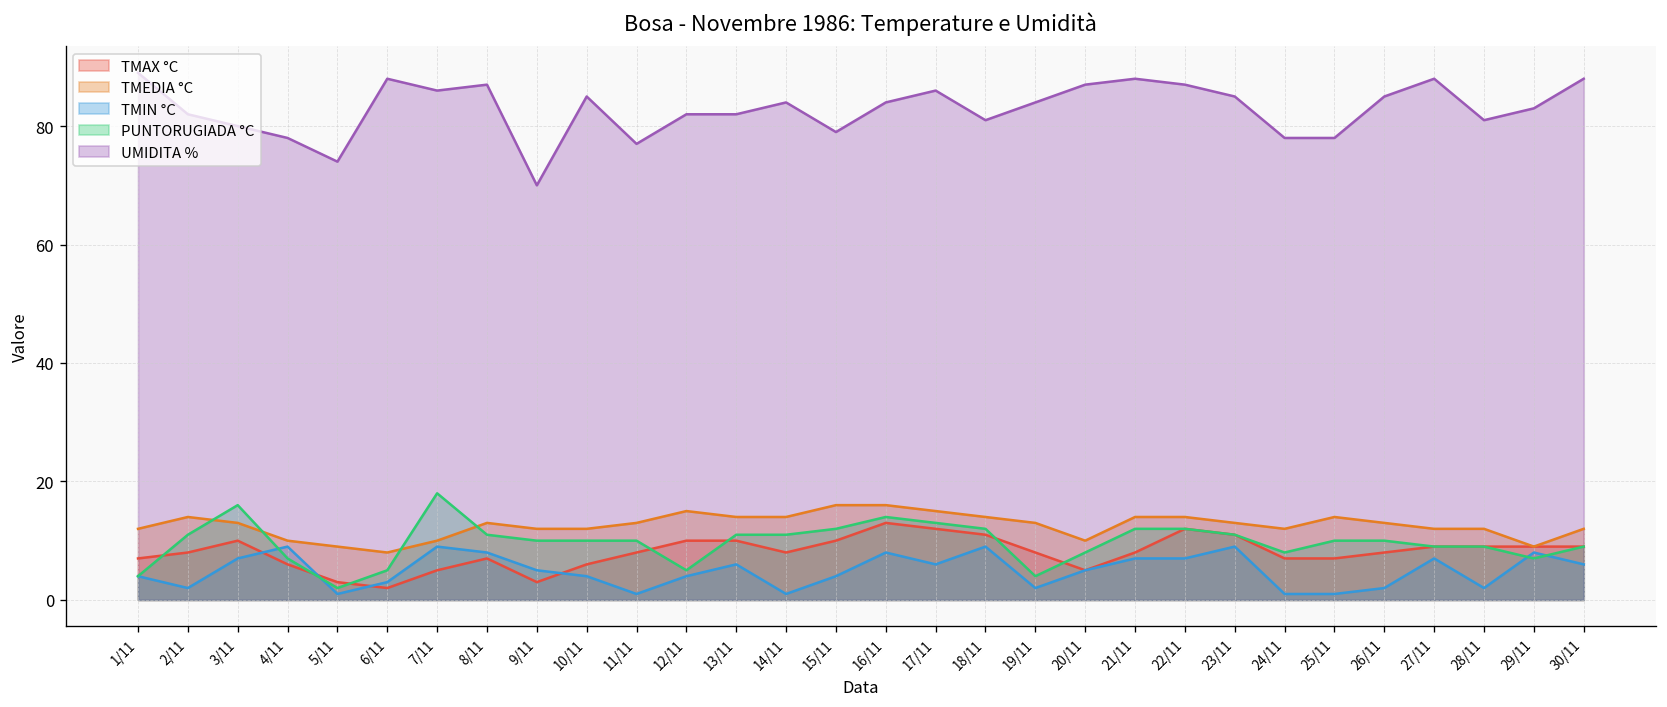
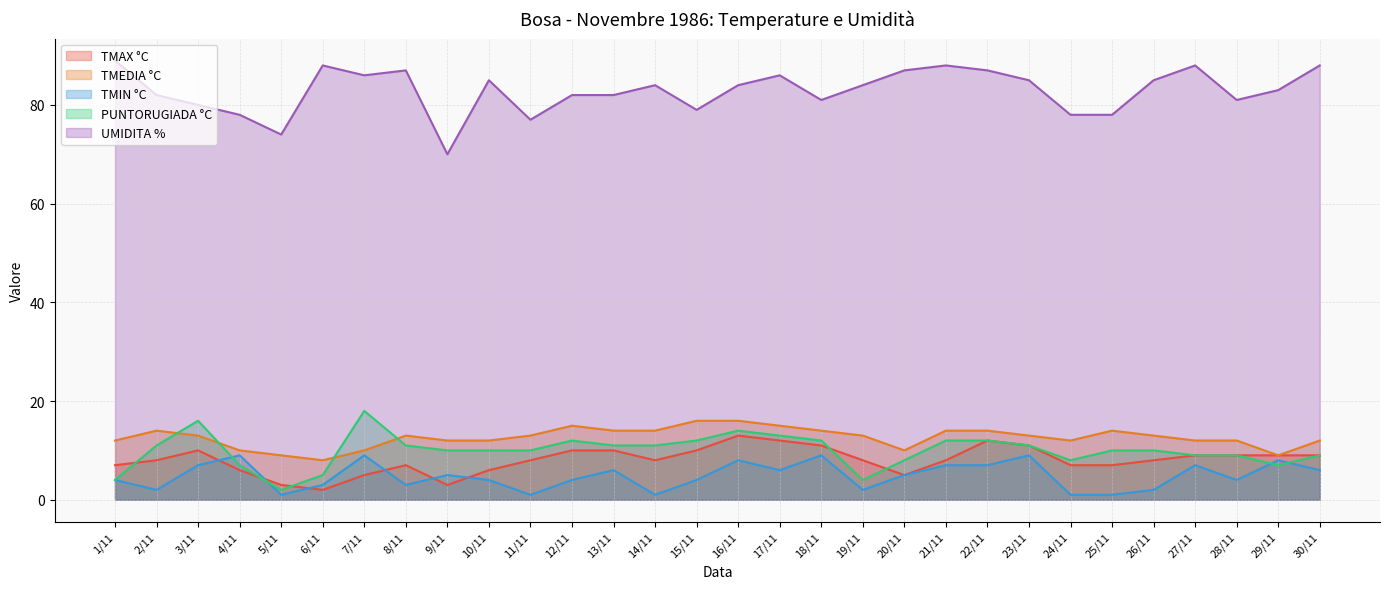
  {
    "TMIN °C": {
      "2/11": 2,
      "3/11": 7,
      "4/11": 9,
      "5/11": 1,
      "6/11": 3,
      "7/11": 9,
-     "8/11": 8,
+     "8/11": 3,
      "9/11": 5,
      "10/11": 4,
      "11/11": 1,
      "12/11": 4,
      "13/11": 6,
      "14/11": 1,
      "15/11": 4,
      "16/11": 8,
      "17/11": 6,
      "18/11": 9,
      "19/11": 2,
      "21/11": 7,
      "22/11": 7,
      "23/11": 9,
      "24/11": 1,
      "25/11": 1,
      "26/11": 2,
      "27/11": 7,
-     "28/11": 2,
+     "28/11": 4,
      "29/11": 8,
      "30/11": 6
    },
    "PUNTORUGIADA °C": {
      "2/11": 11,
      "3/11": 16,
      "4/11": 7,
      "5/11": 2,
      "6/11": 5,
      "7/11": 18,
      "8/11": 11,
      "9/11": 10,
      "10/11": 10,
      "11/11": 10,
-     "12/11": 5,
+     "12/11": 12,
      "13/11": 11,
      "14/11": 11,
      "15/11": 12,
      "16/11": 14,
      "17/11": 13,
      "18/11": 12,
      "19/11": 4,
      "20/11": 8,
      "21/11": 12,
      "24/11": 8,
      "25/11": 10,
      "26/11": 10,
      "29/11": 7
    },
    "UMIDITA %": {
      "4/11": 78,
      "5/11": 74,
      "6/11": 88,
      "7/11": 86,
      "8/11": 87,
      "9/11": 70,
      "10/11": 85,
      "11/11": 77,
      "12/11": 82,
      "13/11": 82,
      "14/11": 84,
      "15/11": 79,
      "16/11": 84,
      "17/11": 86,
      "18/11": 81,
      "19/11": 84,
      "20/11": 87,
      "21/11": 88,
      "22/11": 87,
      "23/11": 85,
      "24/11": 78,
      "25/11": 78,
      "26/11": 85,
      "27/11": 88,
      "28/11": 81,
      "29/11": 83,
      "30/11": 88
    }
  }
